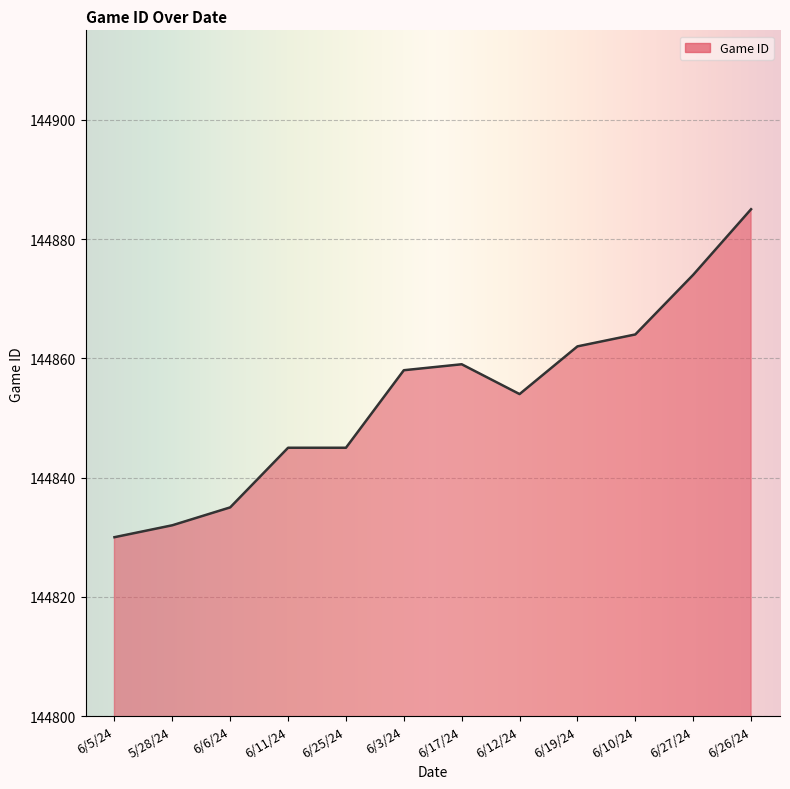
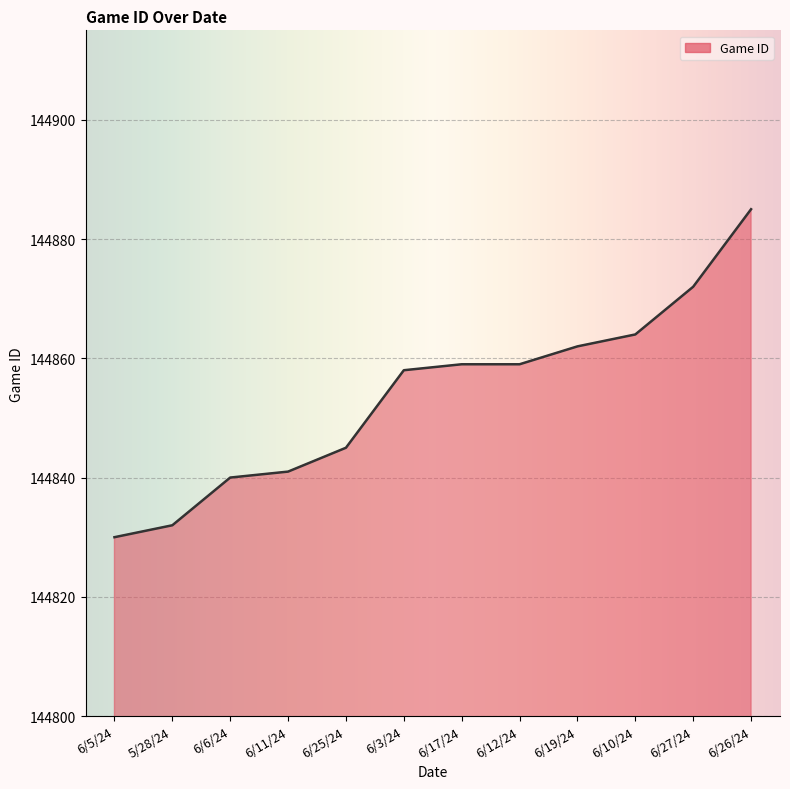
  {
    "6/5/24": 144830,
    "5/28/24": 144832,
-   "6/6/24": 144835,
-   "6/11/24": 144845,
+   "6/6/24": 144840,
+   "6/11/24": 144841,
    "6/25/24": 144845,
    "6/3/24": 144858,
    "6/17/24": 144859,
-   "6/12/24": 144854,
+   "6/12/24": 144859,
    "6/19/24": 144862,
    "6/10/24": 144864,
-   "6/27/24": 144874,
+   "6/27/24": 144872,
    "6/26/24": 144885
  }
